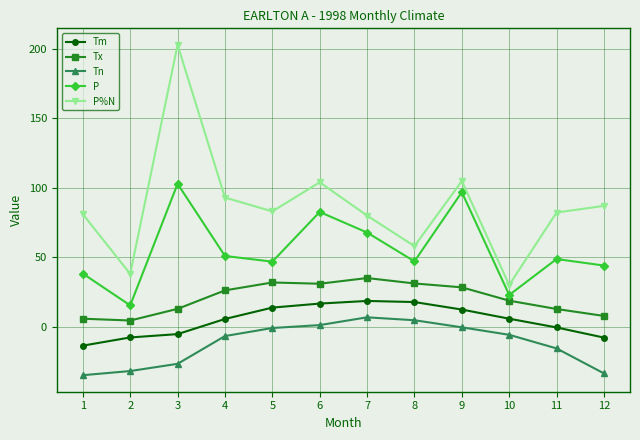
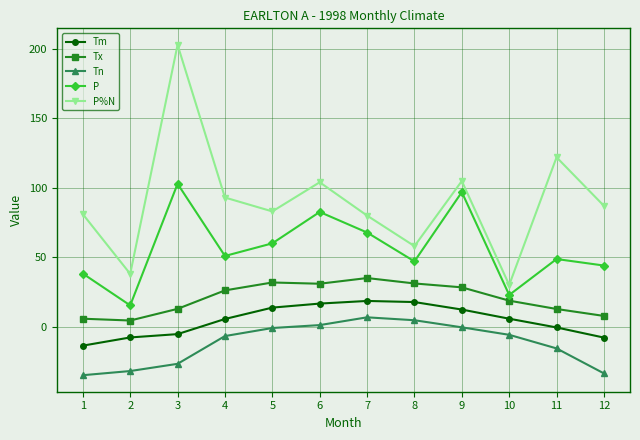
  {
    "Tm": {
      "1": -14,
      "2": -8,
      "3": -5,
      "4": 6,
      "5": 14,
      "6": 17,
      "7": 19,
      "8": 18,
      "9": 12,
      "10": 6,
      "11": -1,
      "12": -8
    },
    "P": {
      "1": 38,
      "2": 15,
      "3": 103,
      "4": 51,
-     "5": 47,
+     "5": 60,
      "6": 83,
      "7": 68,
      "8": 47,
      "9": 97,
      "10": 23,
      "11": 49,
      "12": 44
    },
    "P%N": {
      "1": 81,
      "2": 38,
      "3": 203,
      "4": 93,
      "5": 83,
      "6": 104,
      "7": 80,
      "8": 58,
      "9": 105,
      "10": 30,
-     "11": 82,
+     "11": 122,
      "12": 87
    }
  }
